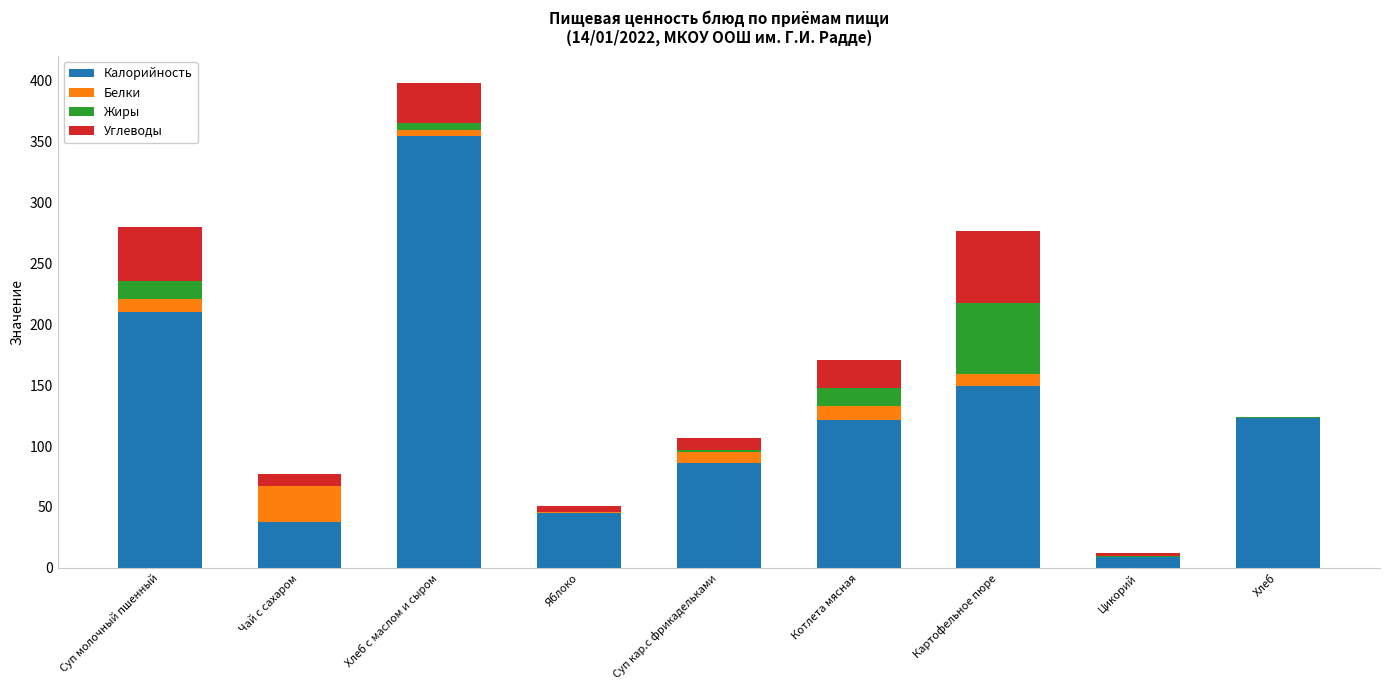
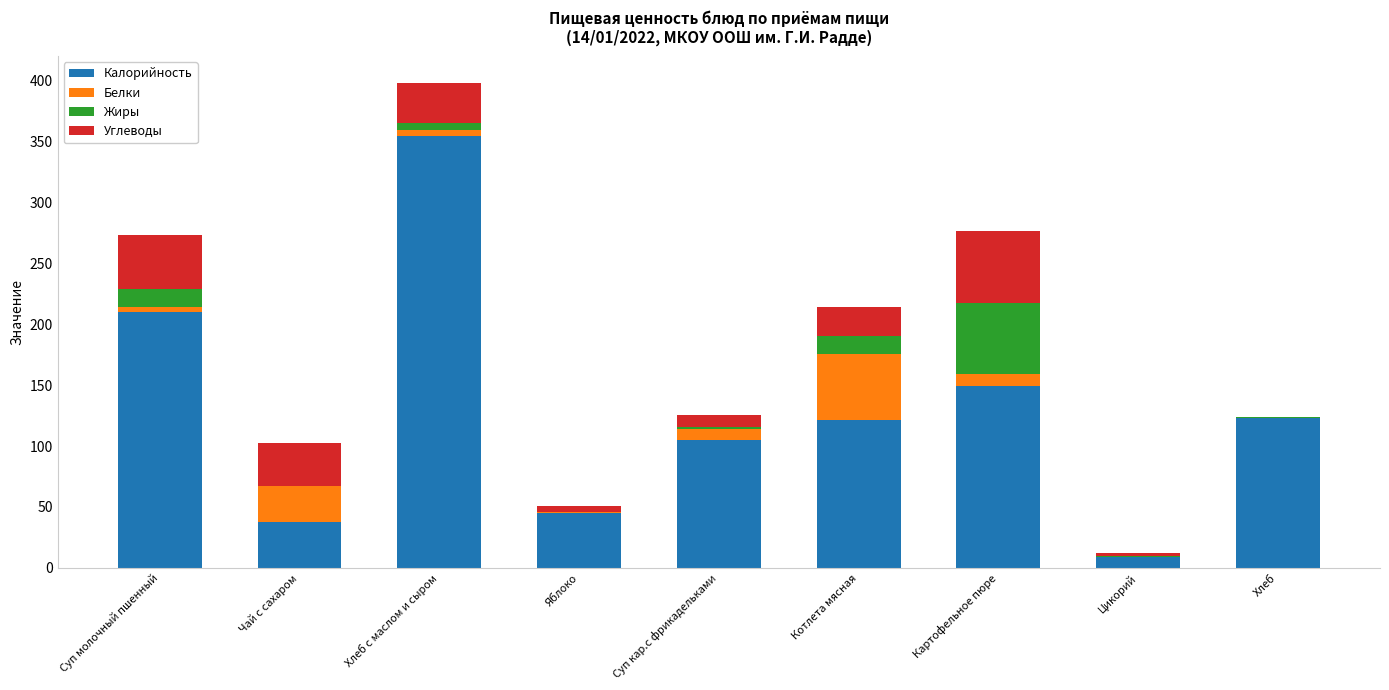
  {
    "Калорийность": {
      "Суп молочный пшенный": 210,
      "Чай с сахаром": 38,
      "Хлеб с маслом и сыром": 355,
      "Яблоко": 45,
-     "Суп кар.с фрикадельками": 86,
+     "Суп кар.с фрикадельками": 105,
      "Котлета мясная": 121,
      "Картофельное пюре": 149,
      "Цикорий": 9,
      "Хлеб": 123
    },
    "Белки": {
-     "Суп молочный пшенный": 11,
+     "Суп молочный пшенный": 4,
      "Чай с сахаром": 29,
      "Хлеб с маслом и сыром": 4,
      "Суп кар.с фрикадельками": 9,
-     "Котлета мясная": 11,
+     "Котлета мясная": 54,
      "Картофельное пюре": 10,
      "Цикорий": 0,
      "Хлеб": 0
    },
    "Жиры": {
      "Суп молочный пшенный": 15,
      "Чай с сахаром": 0,
      "Хлеб с маслом и сыром": 6,
      "Суп кар.с фрикадельками": 2,
      "Котлета мясная": 14,
      "Картофельное пюре": 58
    },
    "Углеводы": {
      "Суп молочный пшенный": 44,
-     "Чай с сахаром": 10,
+     "Чай с сахаром": 35,
      "Хлеб с маслом и сыром": 33,
      "Яблоко": 5,
      "Суп кар.с фрикадельками": 10,
      "Котлета мясная": 24,
      "Картофельное пюре": 59,
      "Цикорий": 2,
      "Хлеб": 0
    }
  }
